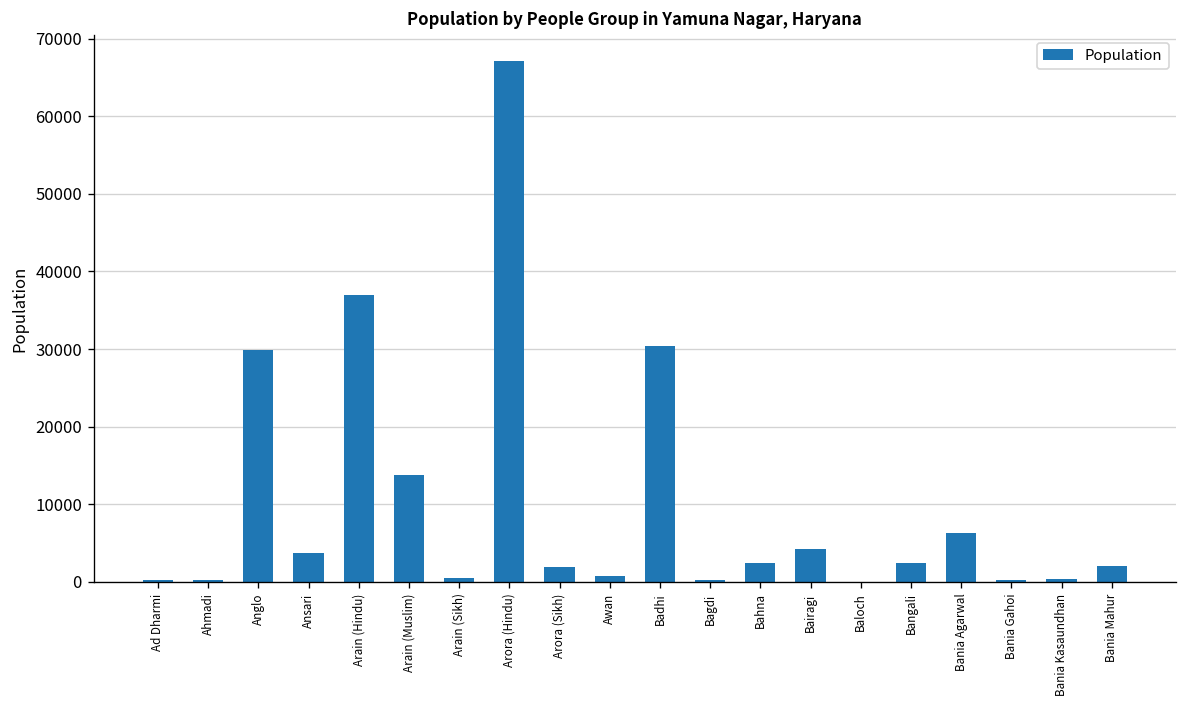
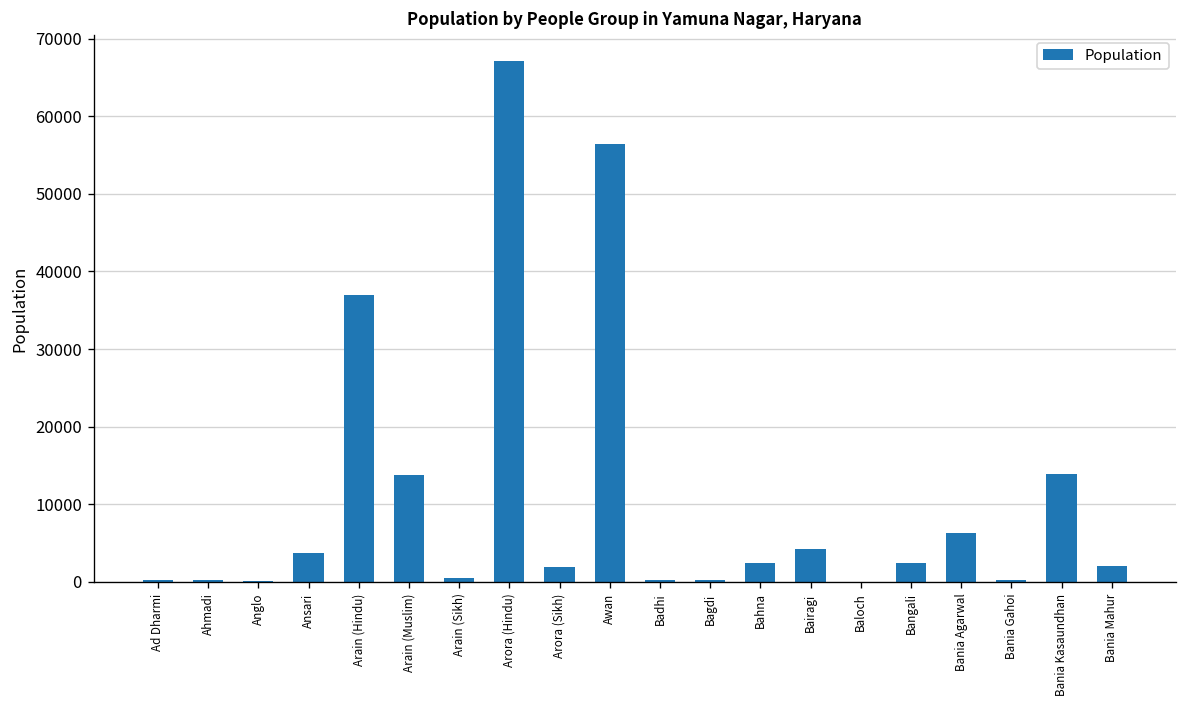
  {
-   "Anglo": 30000,
+   "Anglo": 0,
    "Ansari": 4000,
    "Arain (Hindu)": 37000,
    "Arain (Muslim)": 14000,
    "Arain (Sikh)": 0,
    "Arora (Hindu)": 67000,
    "Arora (Sikh)": 2000,
-   "Awan": 1000,
-   "Badhi": 30000,
+   "Awan": 56000,
+   "Badhi": 0,
    "Bahna": 2000,
    "Bairagi": 4000,
    "Bangali": 2000,
    "Bania Agarwal": 6000,
-   "Bania Kasaundhan": 0,
+   "Bania Kasaundhan": 14000,
    "Bania Mahur": 2000
  }
